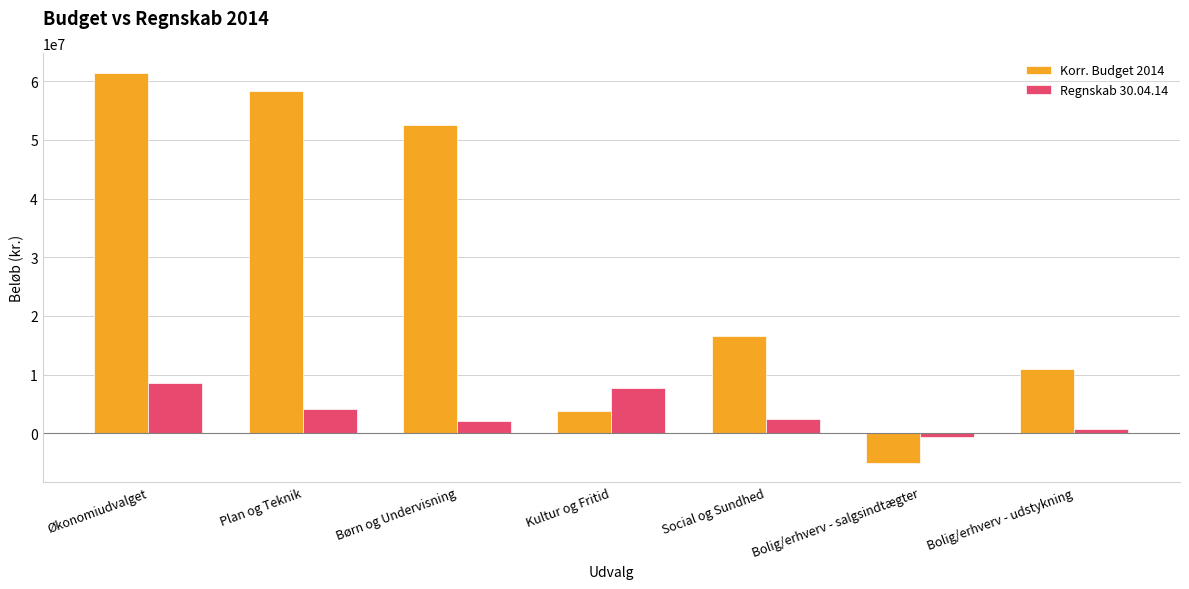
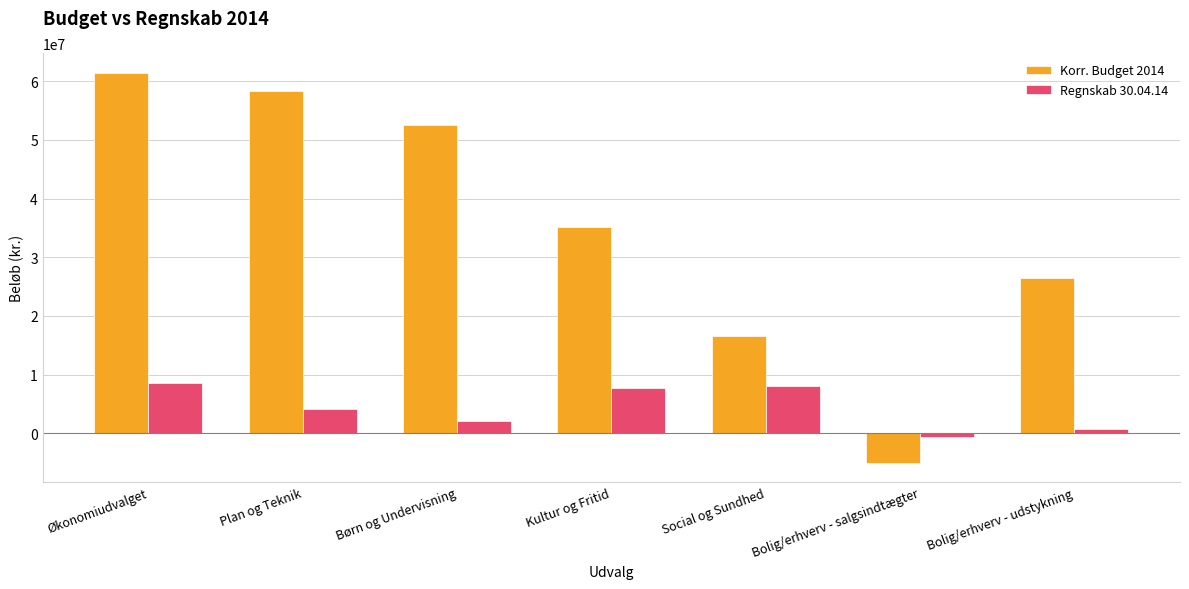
  {
    "Korr. Budget 2014": {
      "Økonomiudvalget": 61000000,
      "Plan og Teknik": 58000000,
      "Børn og Undervisning": 52000000,
-     "Kultur og Fritid": 4000000,
+     "Kultur og Fritid": 35000000,
      "Social og Sundhed": 17000000,
      "Bolig/erhverv - salgsindtægter": -5000000,
-     "Bolig/erhverv - udstykning": 11000000
+     "Bolig/erhverv - udstykning": 27000000
    },
    "Regnskab 30.04.14": {
      "Økonomiudvalget": 9000000,
      "Plan og Teknik": 4000000,
      "Børn og Undervisning": 2000000,
      "Kultur og Fritid": 8000000,
-     "Social og Sundhed": 2000000,
+     "Social og Sundhed": 8000000,
      "Bolig/erhverv - salgsindtægter": -1000000,
      "Bolig/erhverv - udstykning": 1000000
    }
  }
